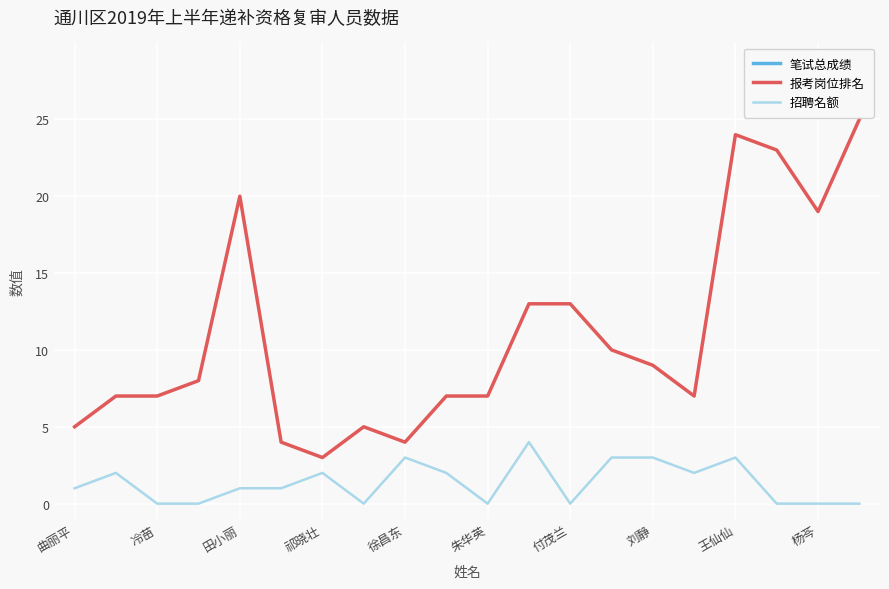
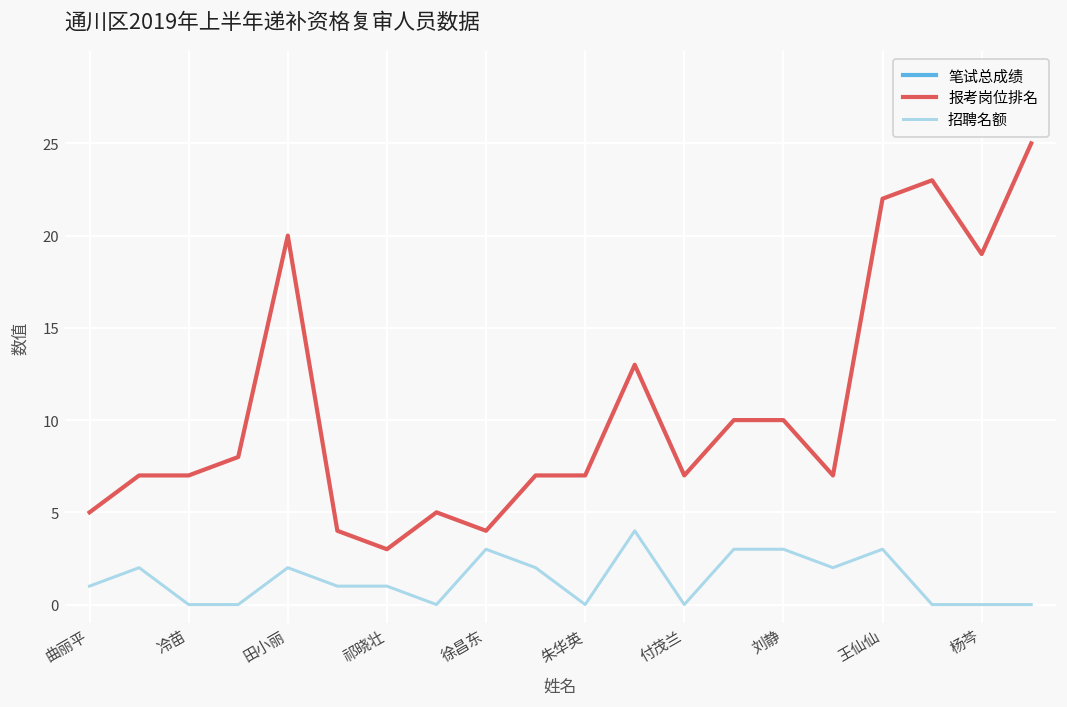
  {
    "报考岗位排名": {
      "曲丽平": 5,
      "冷苗": 7,
      "田小丽": 20,
      "祁晓壮": 3,
      "徐昌东": 4,
      "朱华英": 7,
-     "付茂兰": 13,
-     "刘静": 9,
-     "王仙仙": 24,
+     "付茂兰": 7,
+     "刘静": 10,
+     "王仙仙": 22,
      "杨芩": 19
    },
    "招聘名额": {
      "曲丽平": 1,
      "冷苗": 0,
-     "田小丽": 1,
-     "祁晓壮": 2,
+     "田小丽": 2,
+     "祁晓壮": 1,
      "徐昌东": 3,
      "朱华英": 0,
      "付茂兰": 0,
      "刘静": 3,
      "王仙仙": 3,
      "杨芩": 0
    }
  }
